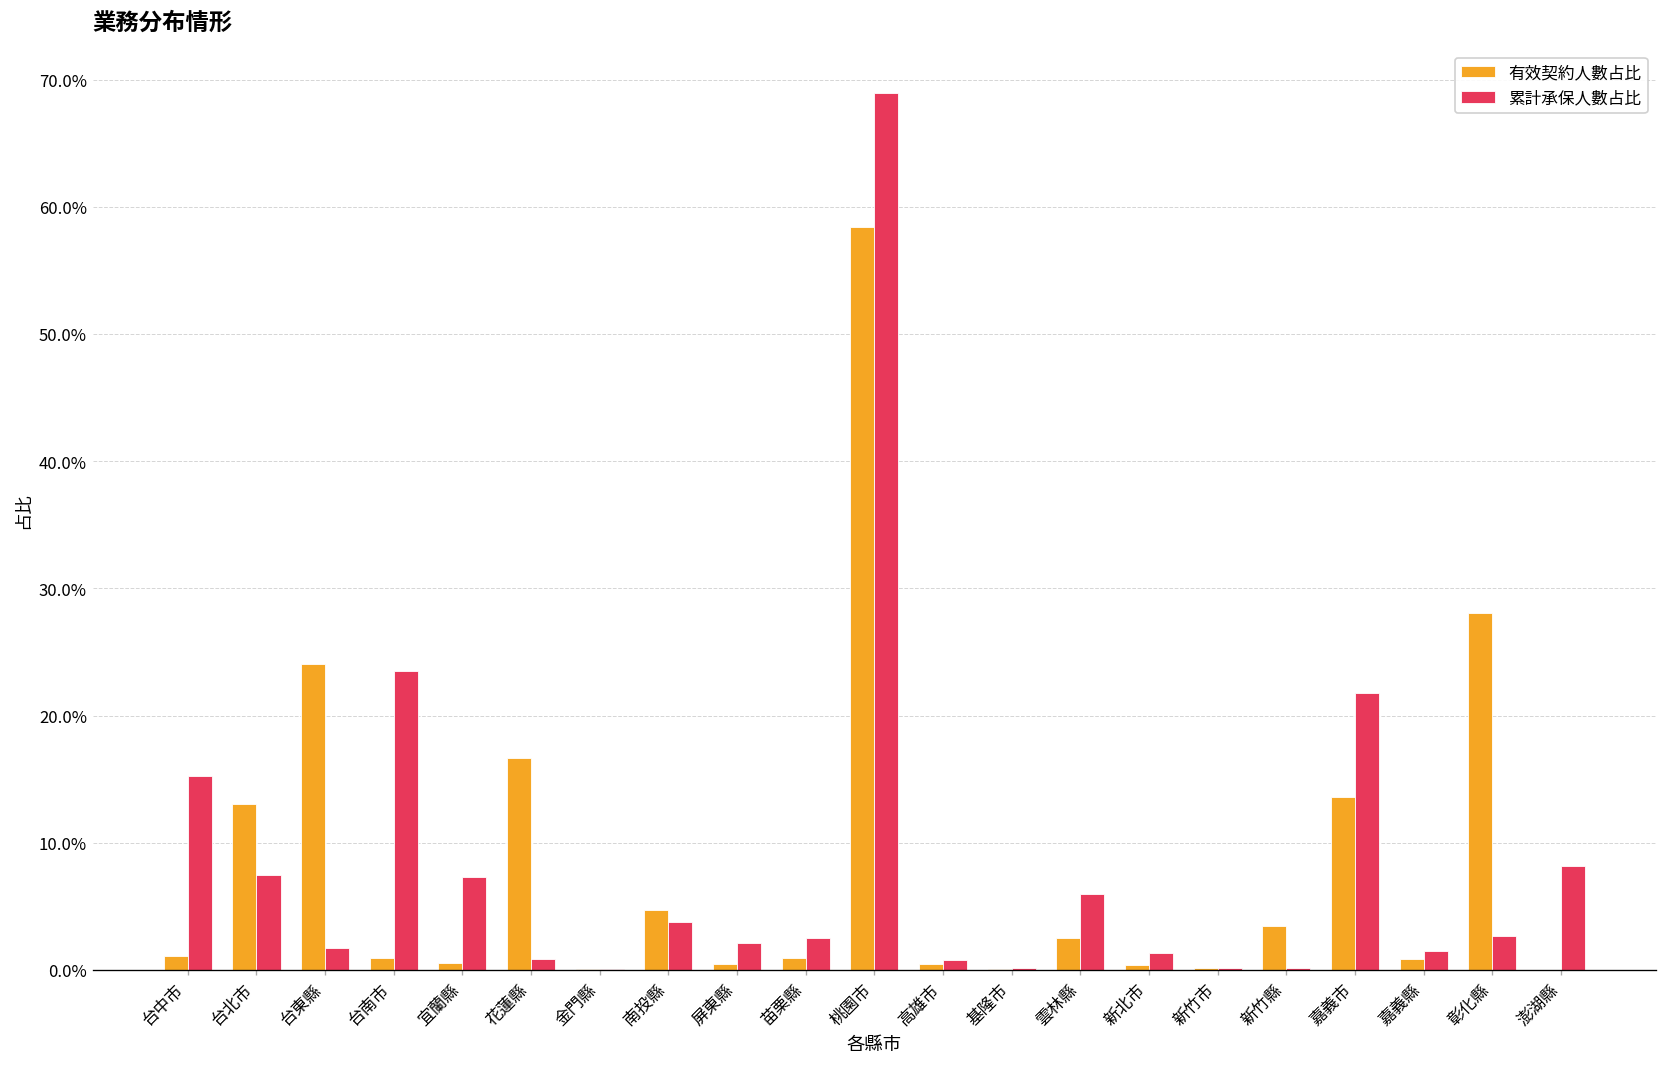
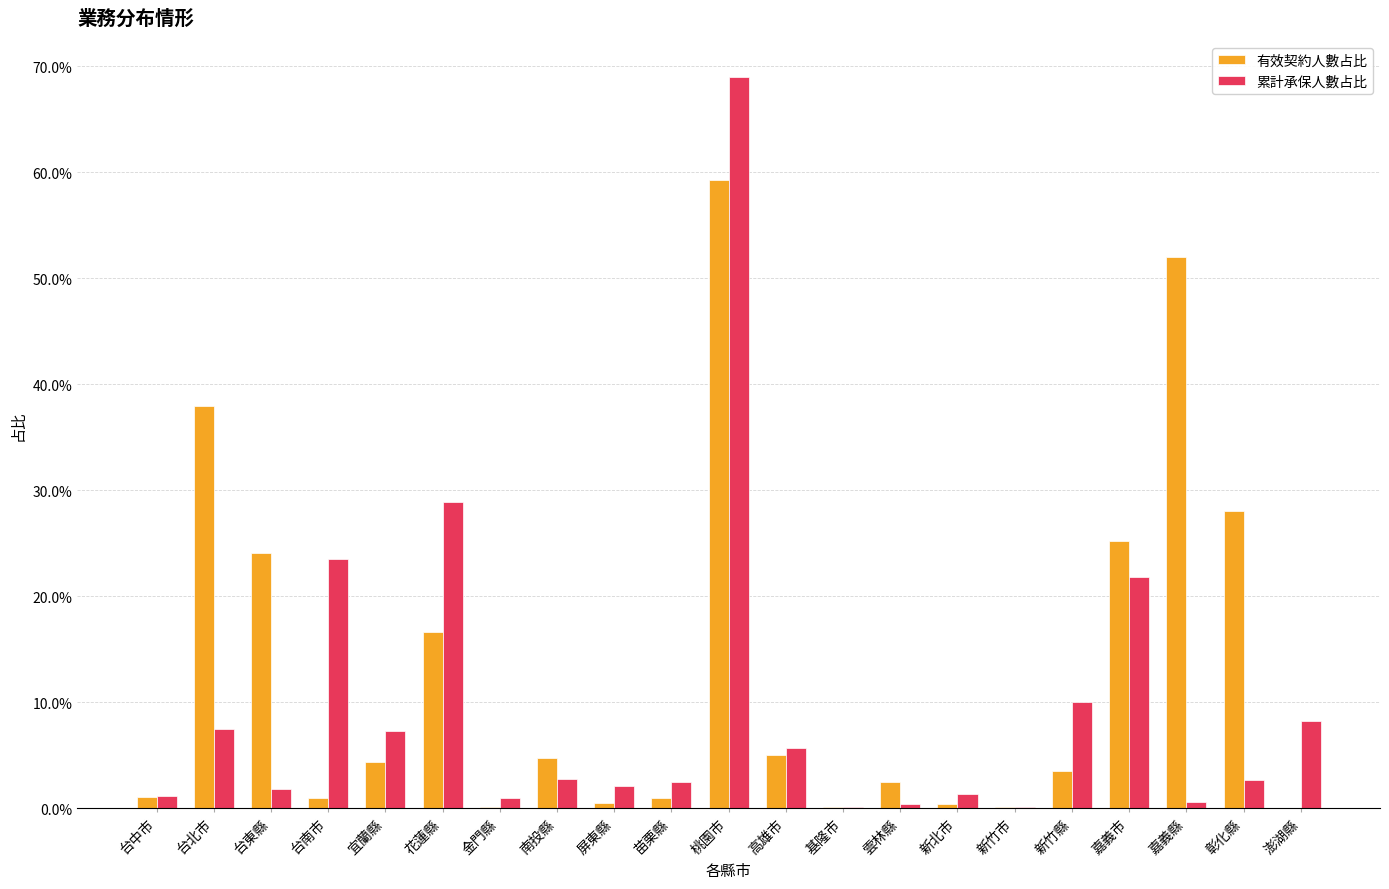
  {
    "有效契約人數占比": {
      "台中市": "1.1%",
-     "台北市": "13.1%",
+     "台北市": "37.9%",
      "台東縣": "24.0%",
      "台南市": "0.9%",
-     "宜蘭縣": "0.5%",
+     "宜蘭縣": "4.3%",
      "花蓮縣": "16.6%",
      "南投縣": "4.7%",
      "屏東縣": "0.4%",
      "苗栗縣": "0.9%",
-     "桃園市": "58.4%",
-     "高雄市": "0.5%",
+     "桃園市": "59.2%",
+     "高雄市": "5.0%",
      "雲林縣": "2.5%",
      "新北市": "0.4%",
      "新竹縣": "3.5%",
-     "嘉義市": "13.6%",
-     "嘉義縣": "0.9%",
+     "嘉義市": "25.2%",
+     "嘉義縣": "52.0%",
      "彰化縣": "28.1%"
    },
    "累計承保人數占比": {
-     "台中市": "15.2%",
+     "台中市": "1.1%",
      "台北市": "7.4%",
      "台東縣": "1.8%",
      "台南市": "23.5%",
      "宜蘭縣": "7.3%",
-     "花蓮縣": "0.9%",
-     "金門縣": "0.0%",
-     "南投縣": "3.7%",
+     "花蓮縣": "28.9%",
+     "金門縣": "0.9%",
+     "南投縣": "2.8%",
      "屏東縣": "2.1%",
      "苗栗縣": "2.5%",
      "桃園市": "68.9%",
-     "高雄市": "0.8%",
-     "雲林縣": "6.0%",
+     "高雄市": "5.7%",
+     "雲林縣": "0.3%",
      "新北市": "1.3%",
-     "新竹縣": "0.2%",
+     "新竹縣": "10.0%",
      "嘉義市": "21.8%",
-     "嘉義縣": "1.5%",
+     "嘉義縣": "0.6%",
      "彰化縣": "2.6%",
      "澎湖縣": "8.2%"
    }
  }
